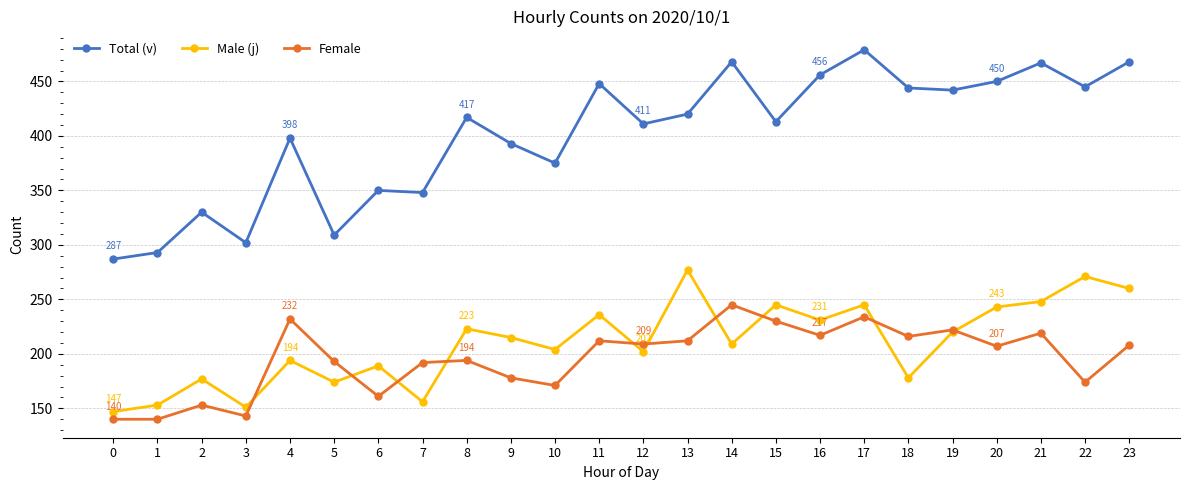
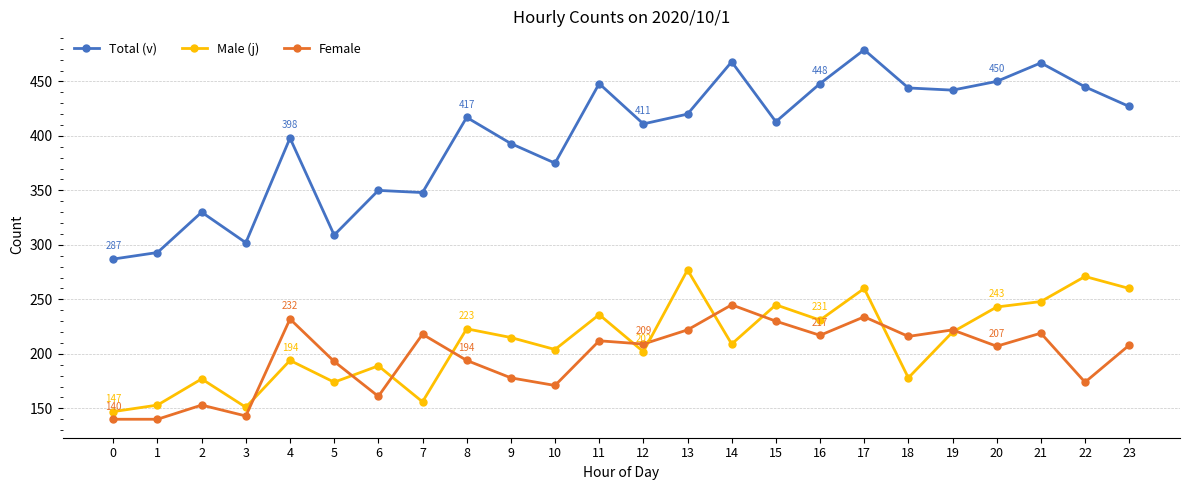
  {
    "Total (v)": {
      "0": 287,
      "4": 398,
      "8": 417,
      "12": 411,
-     "16": 456,
+     "16": 448,
      "20": 450,
-     "23": 468
+     "23": 427
    },
    "Male (j)": {
      "1": 153,
      "2": 177,
      "3": 151,
      "5": 174,
      "6": 189,
      "7": 156,
      "9": 215,
      "10": 204,
      "11": 236,
      "13": 277,
      "14": 209,
      "15": 245,
-     "17": 245,
+     "17": 260,
      "18": 178,
      "21": 248,
      "22": 271,
      "23": 260
    },
    "Female": {
      "1": 140,
      "2": 153,
      "3": 143,
      "5": 193,
      "6": 161,
-     "7": 192,
+     "7": 218,
      "9": 178,
      "10": 171,
      "11": 212,
-     "13": 212,
+     "13": 222,
      "14": 245,
      "15": 230,
      "17": 234,
      "18": 216,
      "21": 219,
      "22": 174,
      "23": 208
    }
  }
